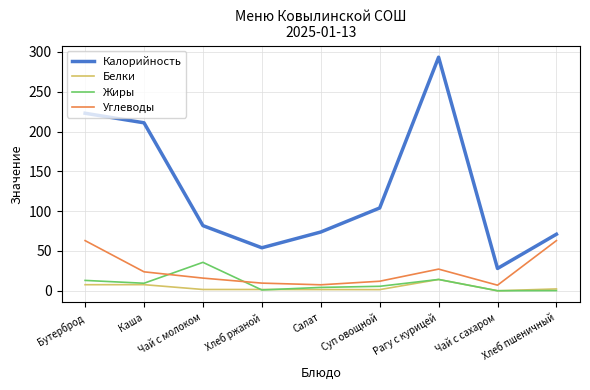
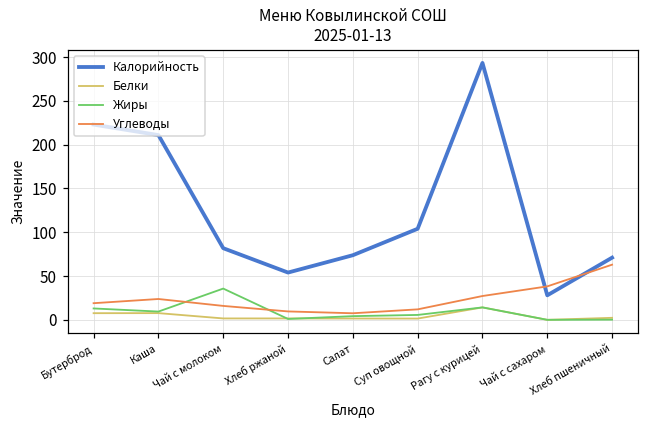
  {
    "Калорийность": {
      "Каша": 210,
      "Чай с молоком": 80,
      "Хлеб ржаной": 50,
      "Салат": 70,
      "Суп овощной": 100,
      "Рагу с курицей": 290,
      "Чай с сахаром": 30,
      "Хлеб пшеничный": 70
    },
    "Белки": {
      "Бутерброд": 10,
      "Чай с молоком": 0,
      "Суп овощной": 0
    },
    "Жиры": {
      "Бутерброд": 10,
      "Чай с молоком": 40,
      "Суп овощной": 10
    },
    "Углеводы": {
-     "Бутерброд": 60,
+     "Бутерброд": 20,
      "Каша": 20,
      "Чай с молоком": 20,
      "Хлеб ржаной": 10,
      "Салат": 10,
      "Суп овощной": 10,
      "Рагу с курицей": 30,
-     "Чай с сахаром": 10,
+     "Чай с сахаром": 40,
      "Хлеб пшеничный": 60
    }
  }
